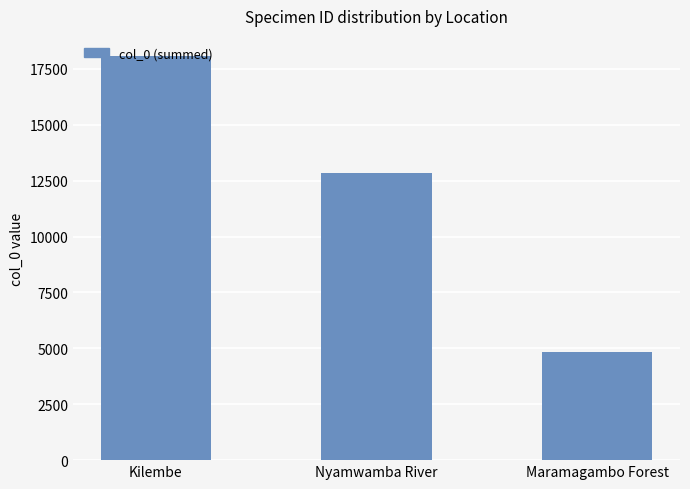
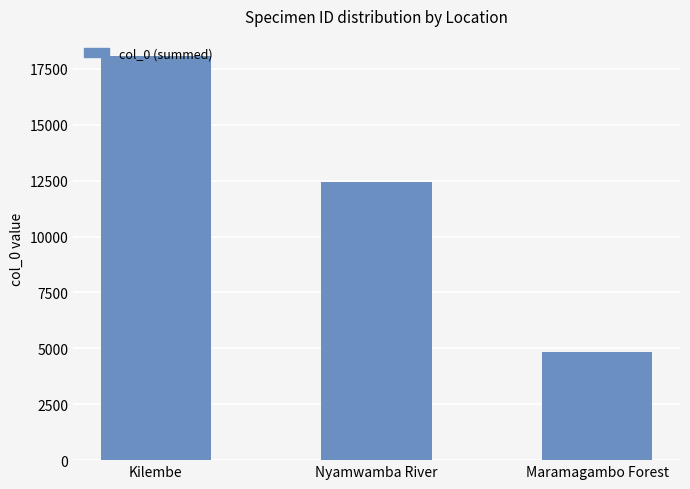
  {
    "Kilembe": 18100,
-   "Nyamwamba River": 12800,
+   "Nyamwamba River": 12500,
    "Maramagambo Forest": 4800
  }
